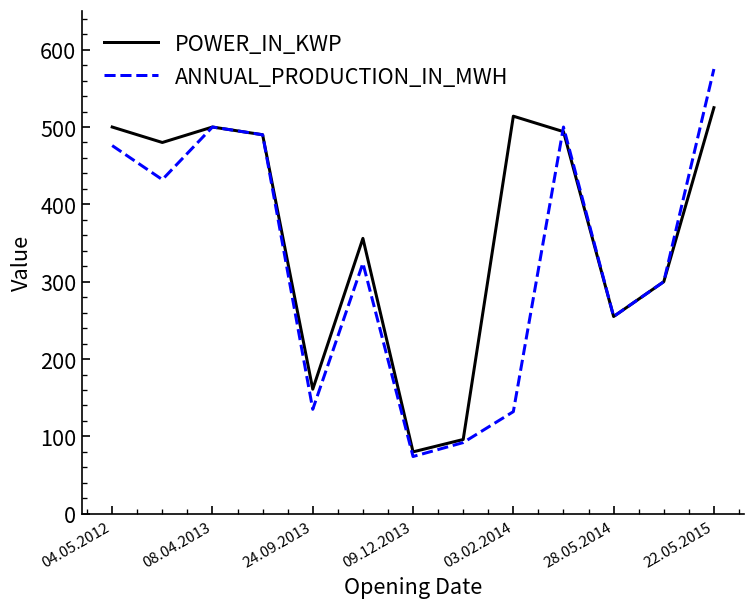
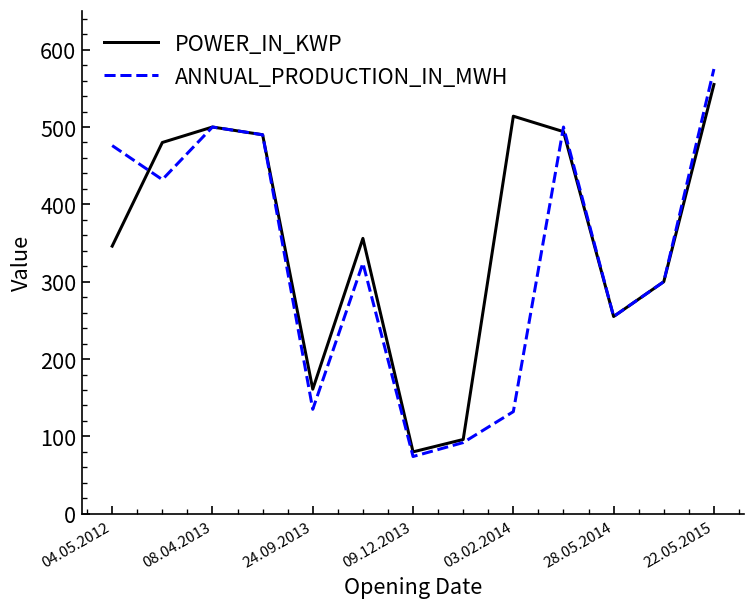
  {
    "POWER_IN_KWP": {
-     "04.05.2012": 500,
+     "04.05.2012": 350,
      "24.09.2013": 160,
      "03.02.2014": 510,
-     "22.05.2015": 530
+     "22.05.2015": 560
    },
    "ANNUAL_PRODUCTION_IN_MWH": {
      "04.05.2012": 480,
      "24.09.2013": 140,
      "03.02.2014": 130,
      "22.05.2015": 580
    }
  }
